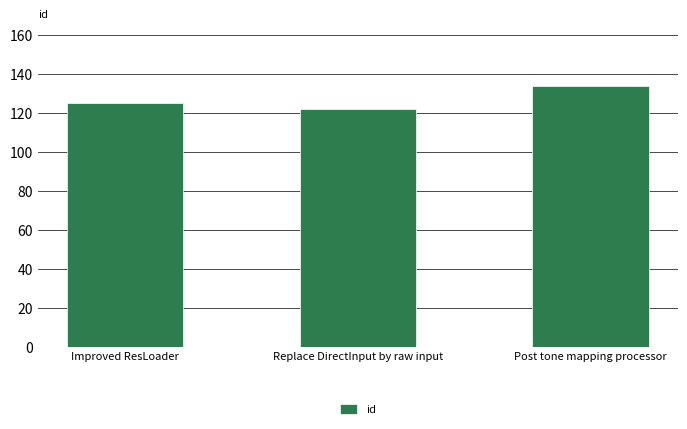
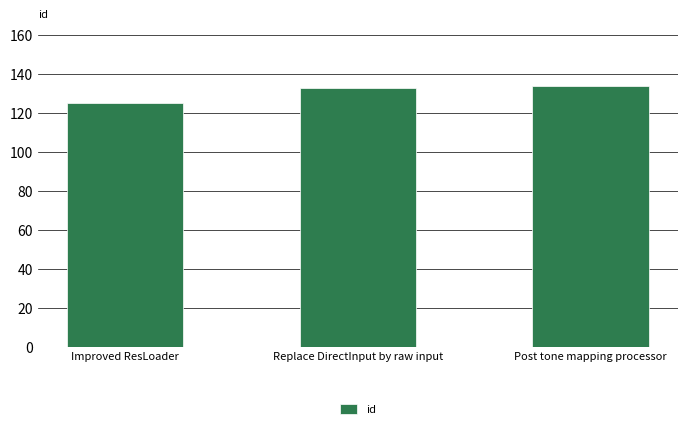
  {
    "Improved ResLoader": 125,
-   "Replace DirectInput by raw input": 122,
+   "Replace DirectInput by raw input": 133,
    "Post tone mapping processor": 134
  }
